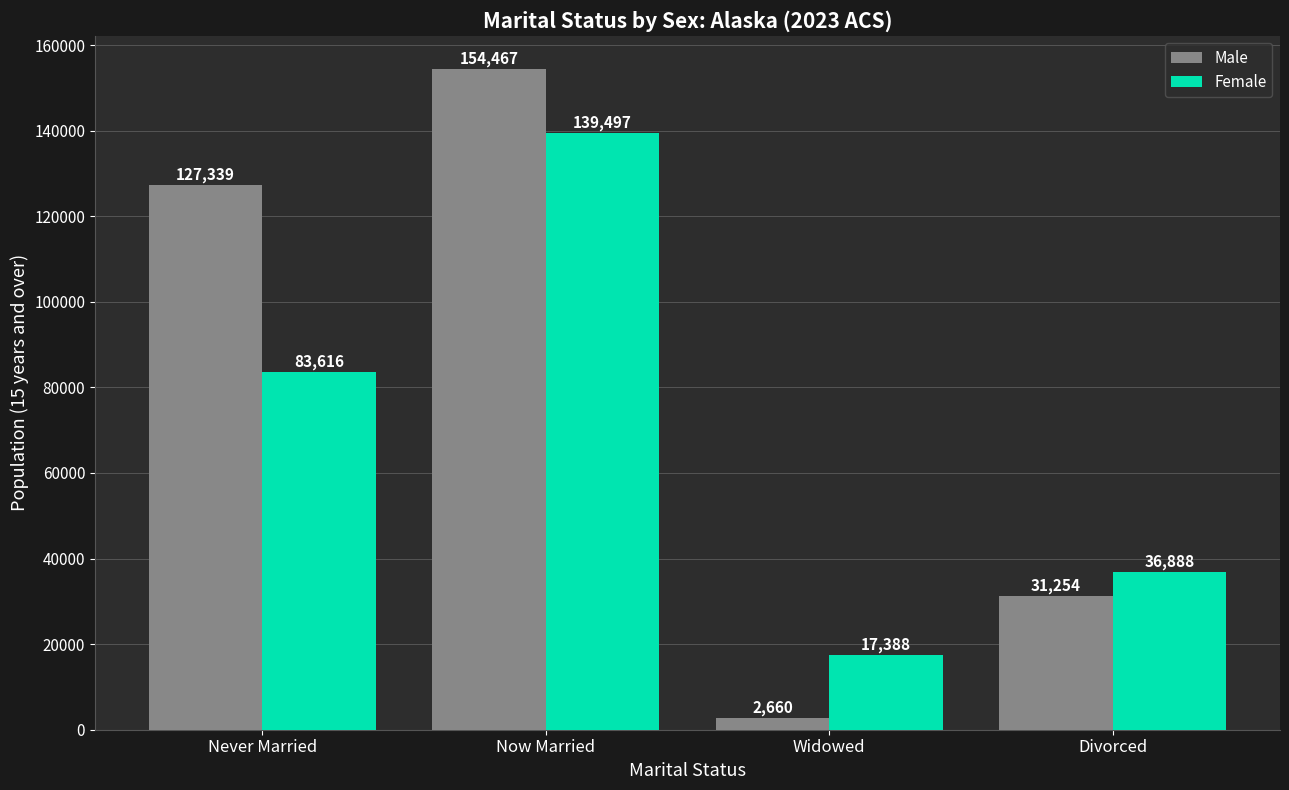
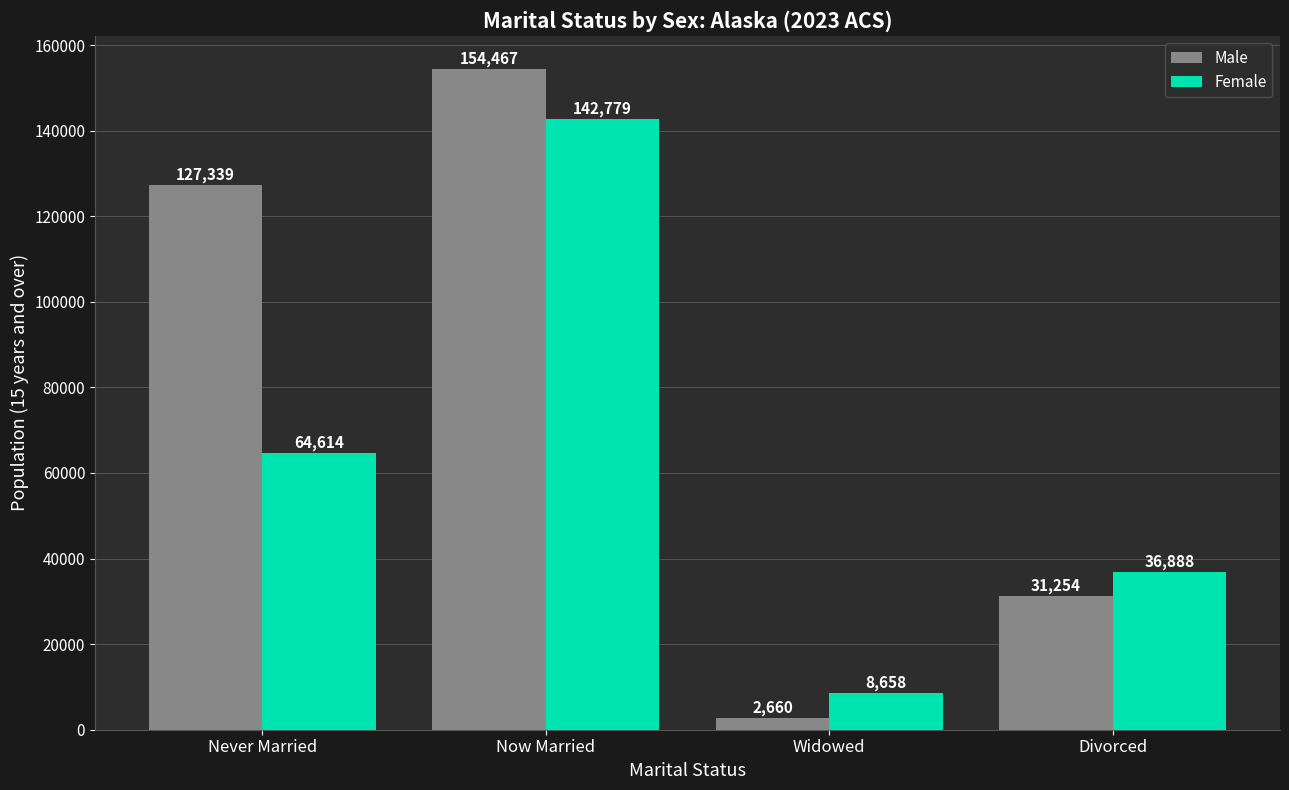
  {
    "Male": {
      "Never Married": "127,339",
      "Now Married": "154,467",
      "Widowed": "2,660",
      "Divorced": "31,254"
    },
    "Female": {
-     "Never Married": "83,616",
-     "Now Married": "139,497",
-     "Widowed": "17,388",
+     "Never Married": "64,614",
+     "Now Married": "142,779",
+     "Widowed": "8,658",
      "Divorced": "36,888"
    }
  }
